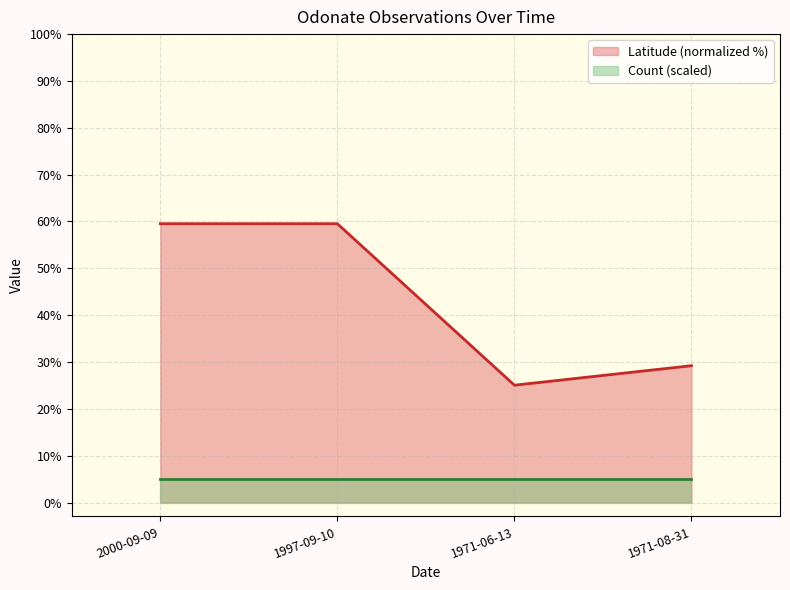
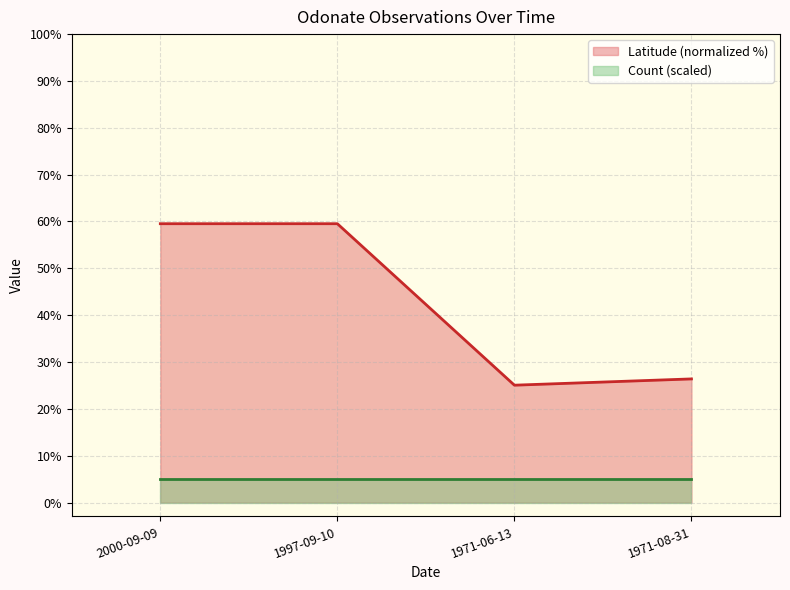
  {
    "Latitude (normalized %)": {
      "2000-09-09": "60%",
      "1997-09-10": "60%",
      "1971-06-13": "25%",
-     "1971-08-31": "29%"
+     "1971-08-31": "26%"
    },
    "Count (scaled)": {
      "2000-09-09": "5%",
      "1997-09-10": "5%",
      "1971-06-13": "5%",
      "1971-08-31": "5%"
    }
  }
